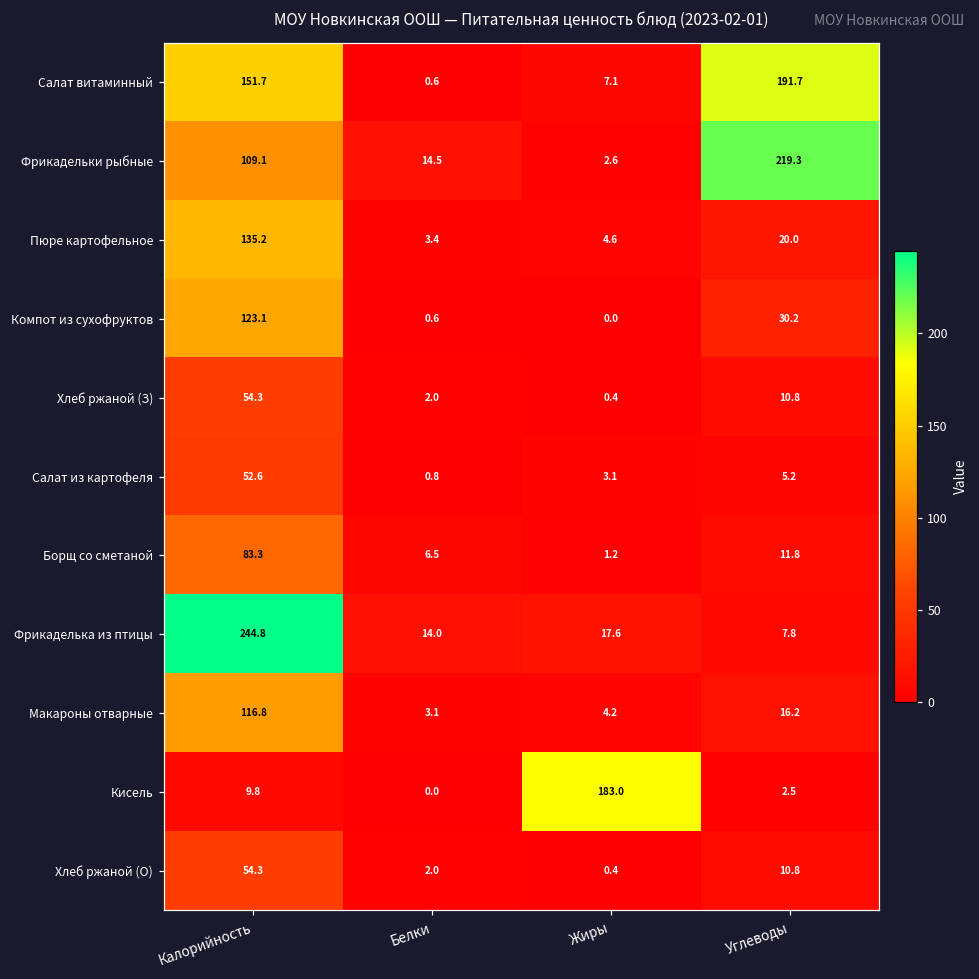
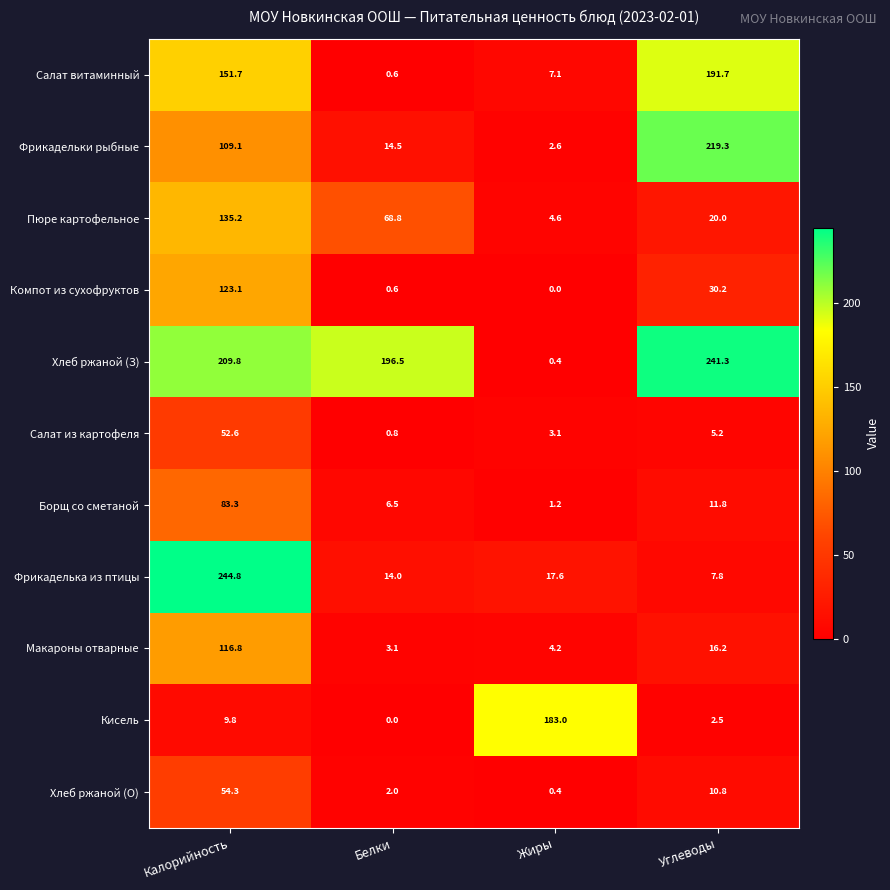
  {
    "Салат витаминный": {
      "Калорийность": 151.7,
      "Белки": 0.6,
      "Жиры": 7.1,
      "Углеводы": 191.7
    },
    "Фрикадельки рыбные": {
      "Калорийность": 109.1,
      "Белки": 14.5,
      "Жиры": 2.6,
      "Углеводы": 219.3
    },
    "Пюре картофельное": {
      "Калорийность": 135.2,
-     "Белки": 3.4,
+     "Белки": 68.8,
      "Жиры": 4.6,
      "Углеводы": 20.0
    },
    "Компот из сухофруктов": {
      "Калорийность": 123.1,
      "Белки": 0.6,
      "Жиры": 0.0,
      "Углеводы": 30.2
    },
    "Хлеб ржаной (З)": {
-     "Калорийность": 54.3,
-     "Белки": 2.0,
+     "Калорийность": 209.8,
+     "Белки": 196.5,
      "Жиры": 0.4,
-     "Углеводы": 10.8
+     "Углеводы": 241.3
    },
    "Салат из картофеля": {
      "Калорийность": 52.6,
      "Белки": 0.8,
      "Жиры": 3.1,
      "Углеводы": 5.2
    },
    "Борщ со сметаной": {
      "Калорийность": 83.3,
      "Белки": 6.5,
      "Жиры": 1.2,
      "Углеводы": 11.8
    },
    "Фрикаделька из птицы": {
      "Калорийность": 244.8,
      "Белки": 14.0,
      "Жиры": 17.6,
      "Углеводы": 7.8
    },
    "Макароны отварные": {
      "Калорийность": 116.8,
      "Белки": 3.1,
      "Жиры": 4.2,
      "Углеводы": 16.2
    },
    "Кисель": {
      "Калорийность": 9.8,
      "Белки": 0.0,
      "Жиры": 183.0,
      "Углеводы": 2.5
    },
    "Хлеб ржаной (О)": {
      "Калорийность": 54.3,
      "Белки": 2.0,
      "Жиры": 0.4,
      "Углеводы": 10.8
    }
  }
